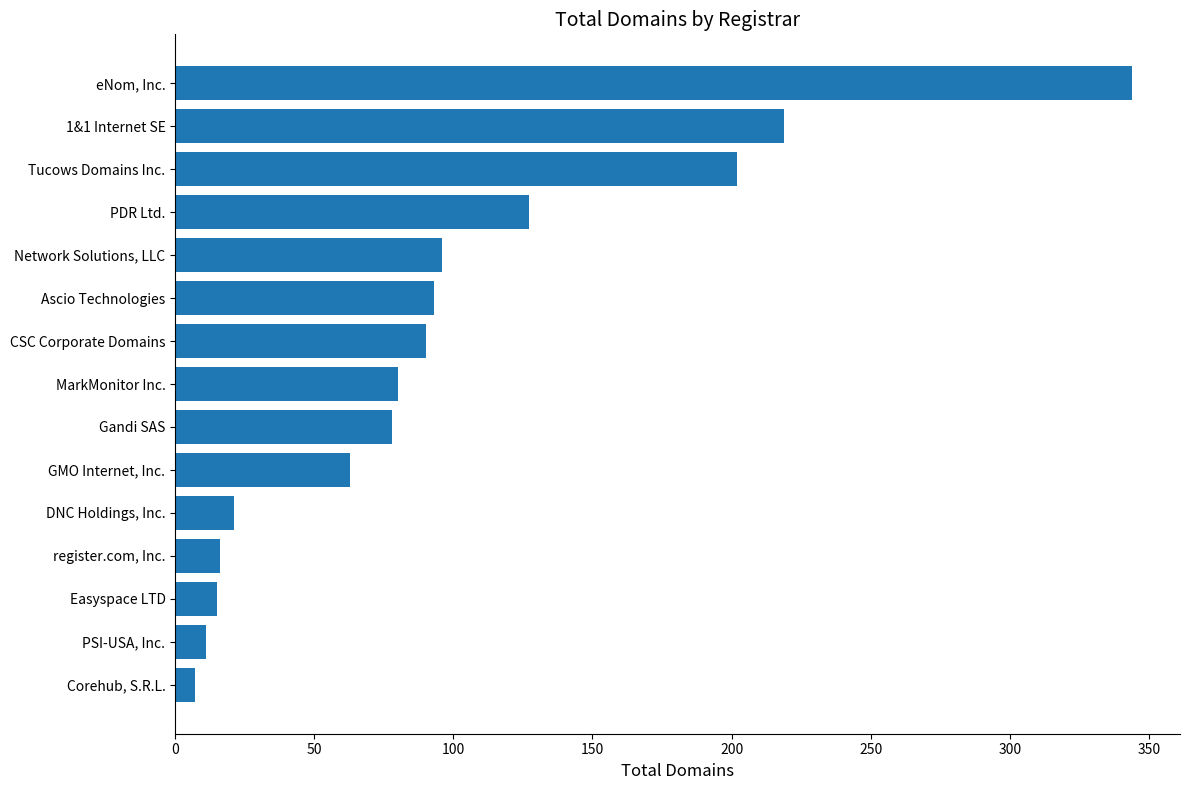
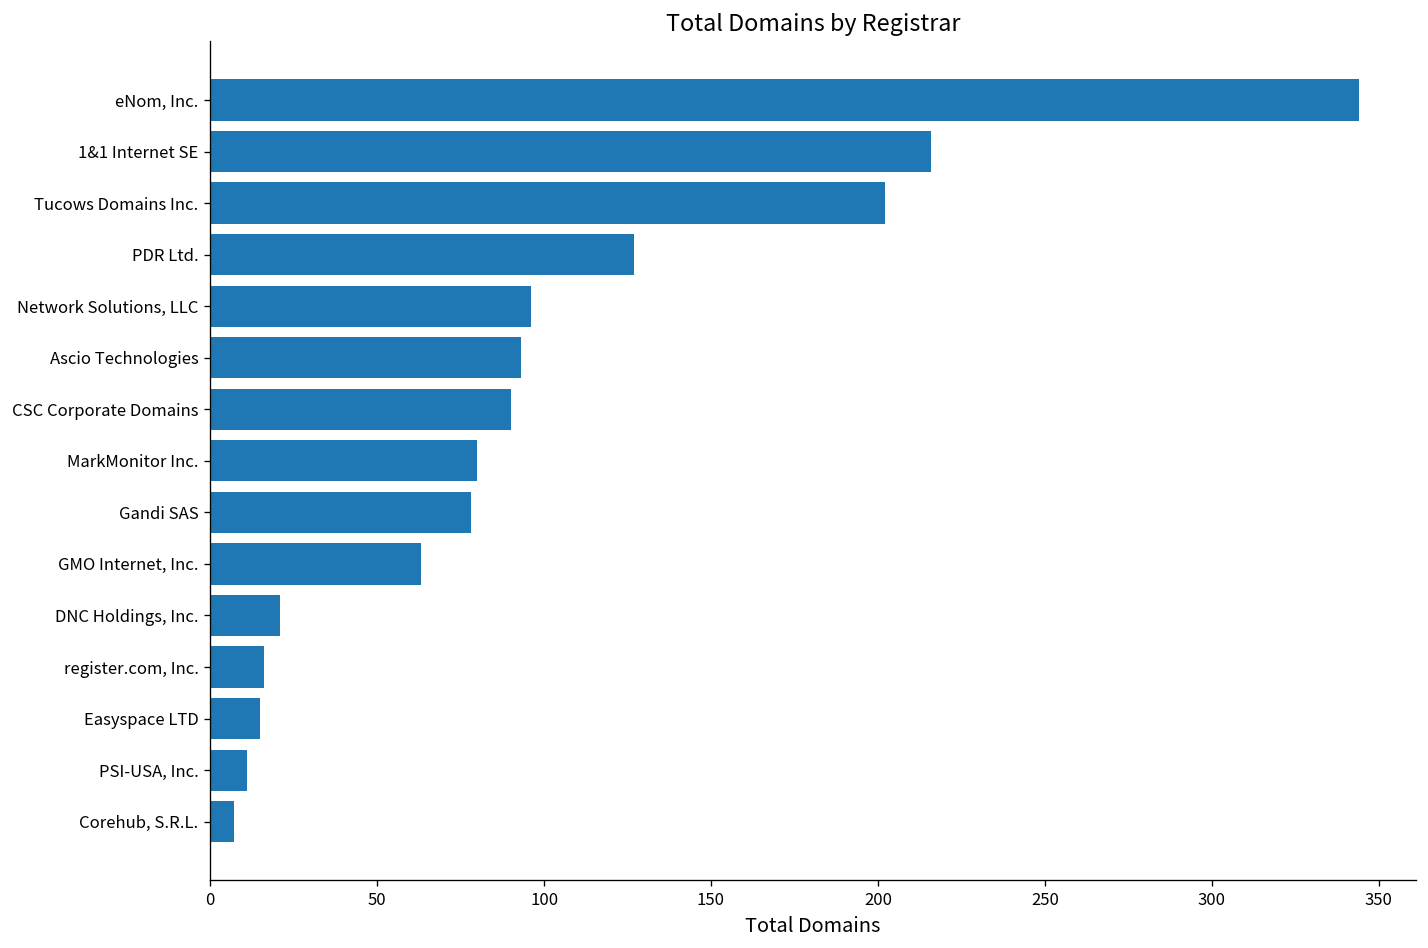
  {
    "eNom, Inc.": 344,
-   "1&1 Internet SE": 219,
+   "1&1 Internet SE": 216,
    "Tucows Domains Inc.": 202,
    "PDR Ltd.": 127,
    "Network Solutions, LLC": 96,
    "Ascio Technologies": 93,
    "CSC Corporate Domains": 90,
    "MarkMonitor Inc.": 80,
    "Gandi SAS": 78,
    "GMO Internet, Inc.": 63,
    "DNC Holdings, Inc.": 21,
    "register.com, Inc.": 16,
    "Easyspace LTD": 15,
    "PSI-USA, Inc.": 11,
    "Corehub, S.R.L.": 7
  }
